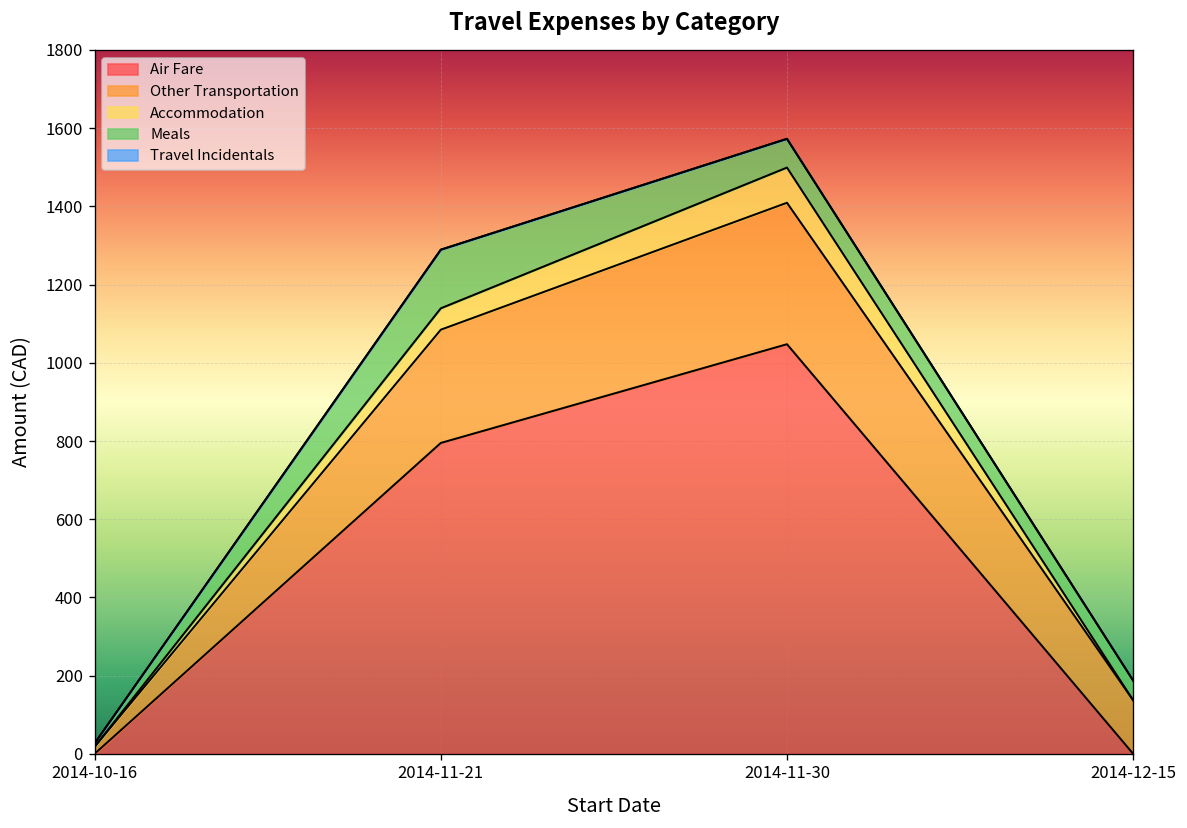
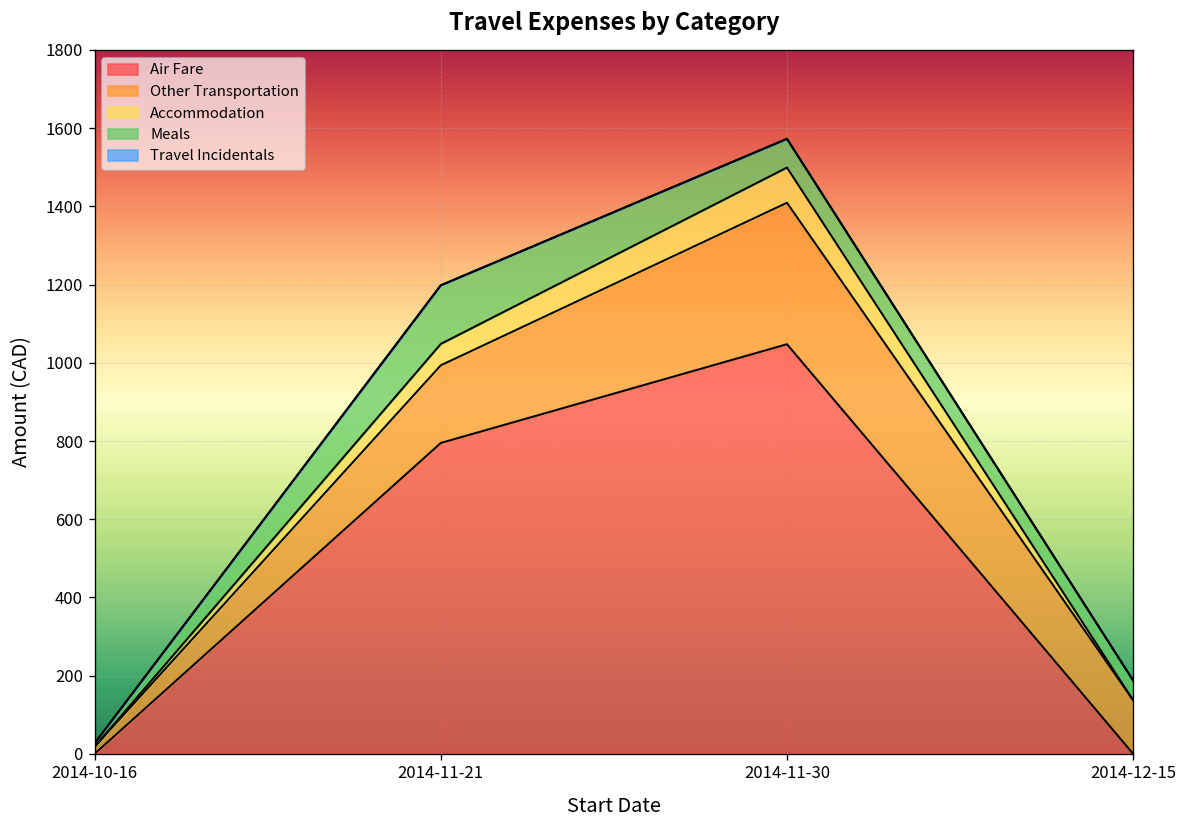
  {
    "Air Fare": {
      "2014-10-16": 0,
      "2014-11-21": 790,
      "2014-11-30": 1050,
      "2014-12-15": 0
    },
    "Other Transportation": {
-     "2014-11-21": 290,
+     "2014-11-21": 200,
      "2014-11-30": 360
    },
    "Accommodation": {
      "2014-11-21": 50,
      "2014-11-30": 90
    }
  }
